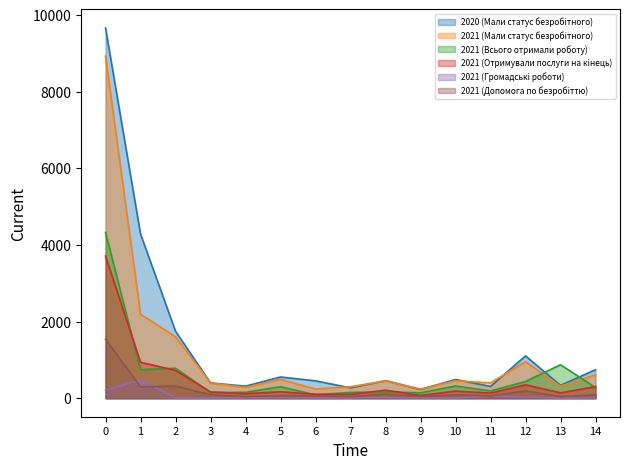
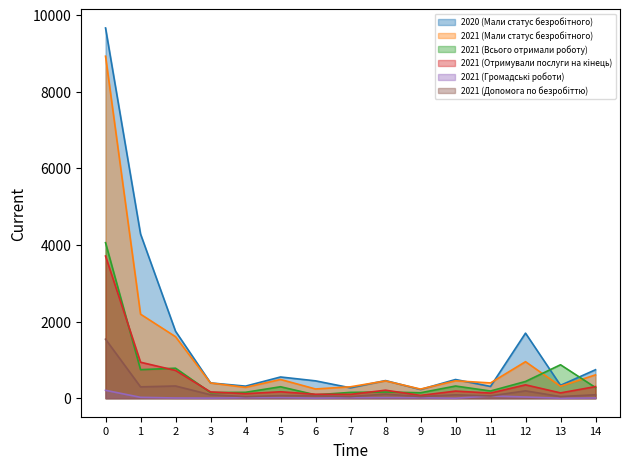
  {
    "2020 (Мали статус безробітного)": {
      "0": 9700,
      "1": 4300,
      "2": 1700,
      "6": 500,
      "11": 300,
-     "12": 1100,
+     "12": 1700,
      "14": 700
    },
    "2021 (Всього отримали роботу)": {
-     "0": 4300,
+     "0": 4100,
      "1": 700,
      "5": 300,
      "9": 100,
      "10": 300,
      "12": 400,
      "13": 900
    },
    "2021 (Громадські роботи)": {
      "0": 200,
-     "1": 500,
+     "1": 0,
      "2": 0,
      "3": 0,
      "8": 0,
      "10": 0,
      "12": 0,
      "14": 0
    }
  }
